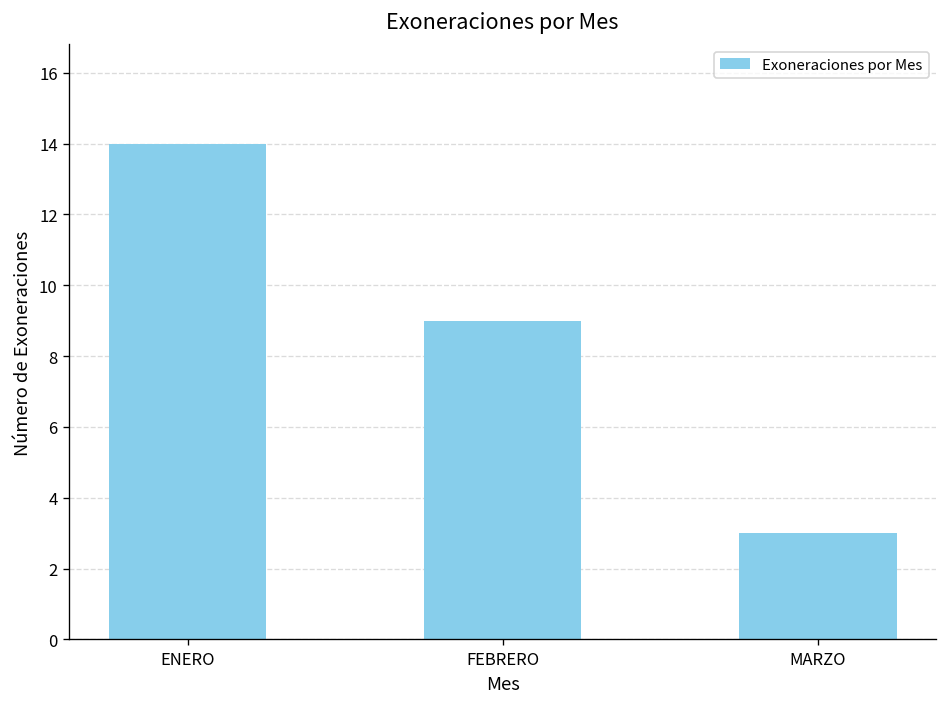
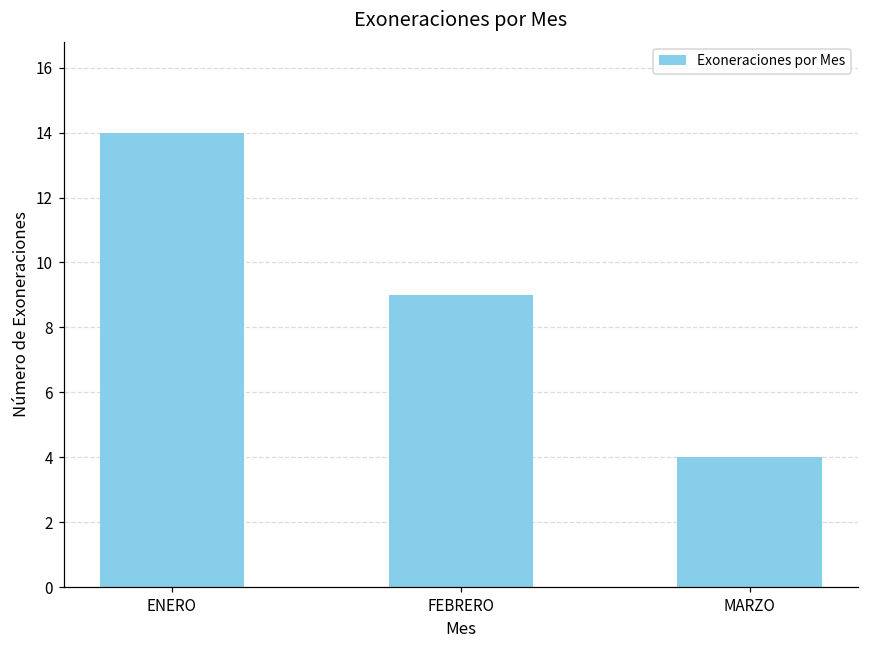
  {
    "ENERO": 14,
    "FEBRERO": 9,
-   "MARZO": 3
+   "MARZO": 4
  }
